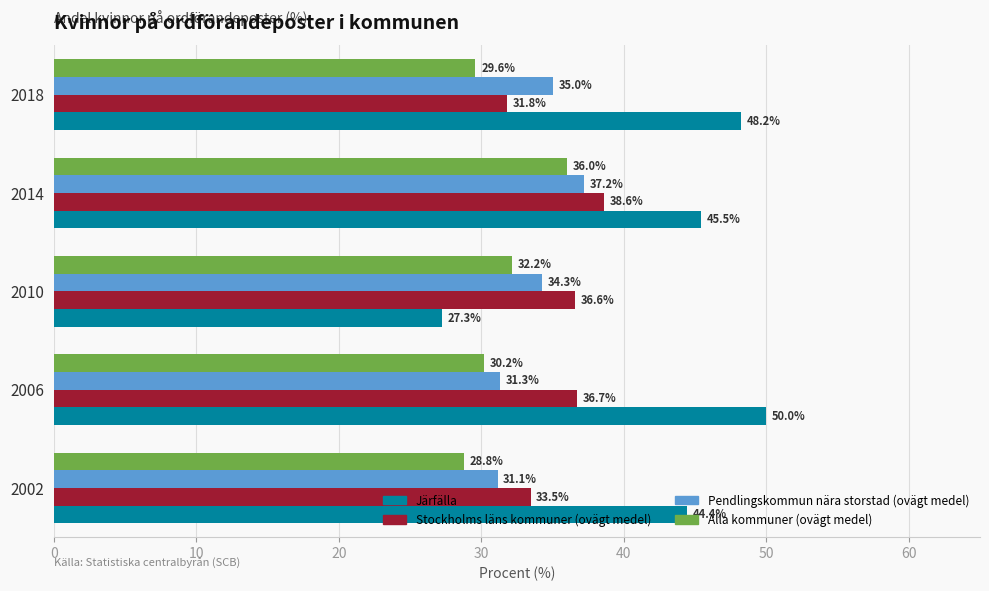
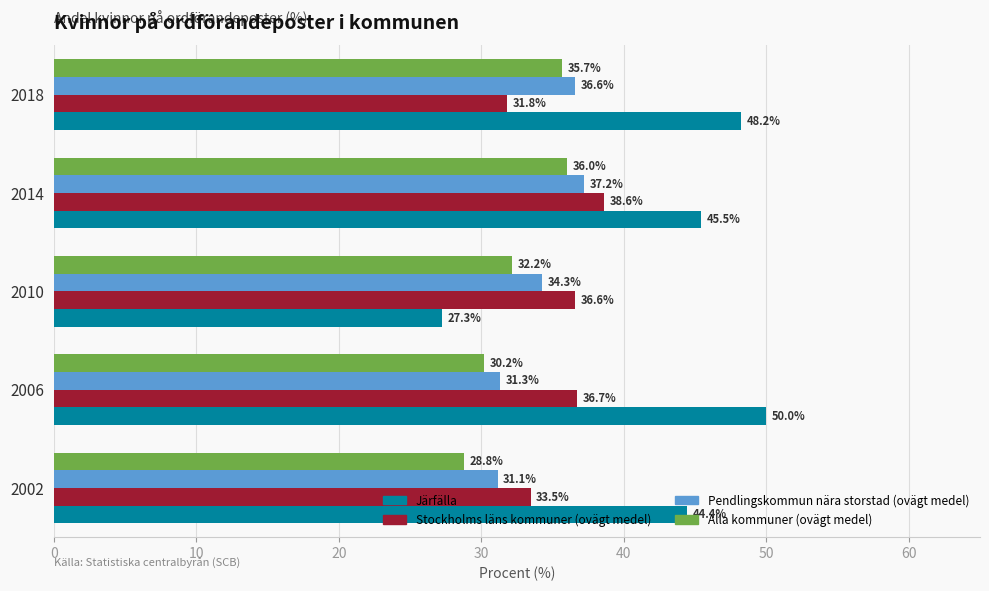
  {
    "Järfälla": {
      "2018": "48.2%",
      "2014": "45.5%",
      "2010": "27.3%",
      "2006": "50.0%",
      "2002": "44.4%"
    },
    "Stockholms läns kommuner (ovägt medel)": {
      "2018": "31.8%",
      "2014": "38.6%",
      "2010": "36.6%",
      "2006": "36.7%",
      "2002": "33.5%"
    },
    "Pendlingskommun nära storstad (ovägt medel)": {
-     "2018": "35.0%",
+     "2018": "36.6%",
      "2014": "37.2%",
      "2010": "34.3%",
      "2006": "31.3%",
      "2002": "31.1%"
    },
    "Alla kommuner (ovägt medel)": {
-     "2018": "29.6%",
+     "2018": "35.7%",
      "2014": "36.0%",
      "2010": "32.2%",
      "2006": "30.2%",
      "2002": "28.8%"
    }
  }
